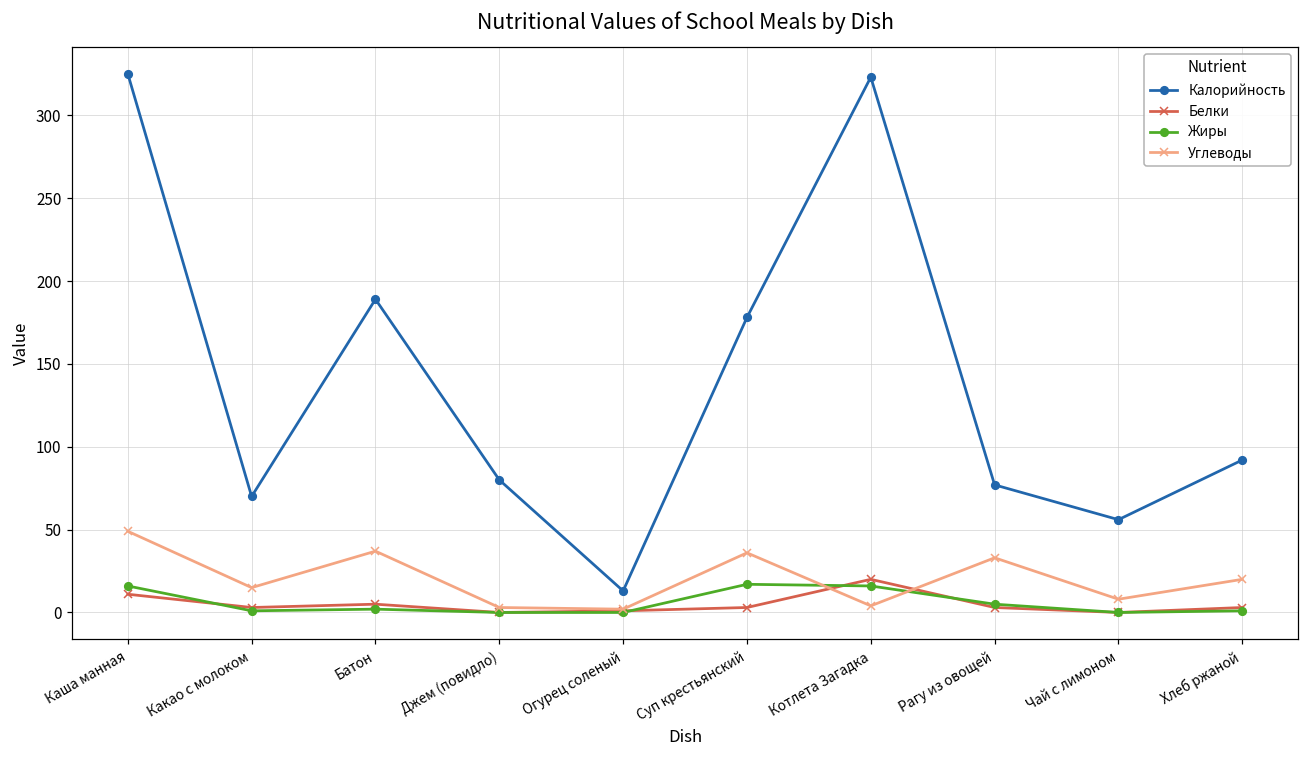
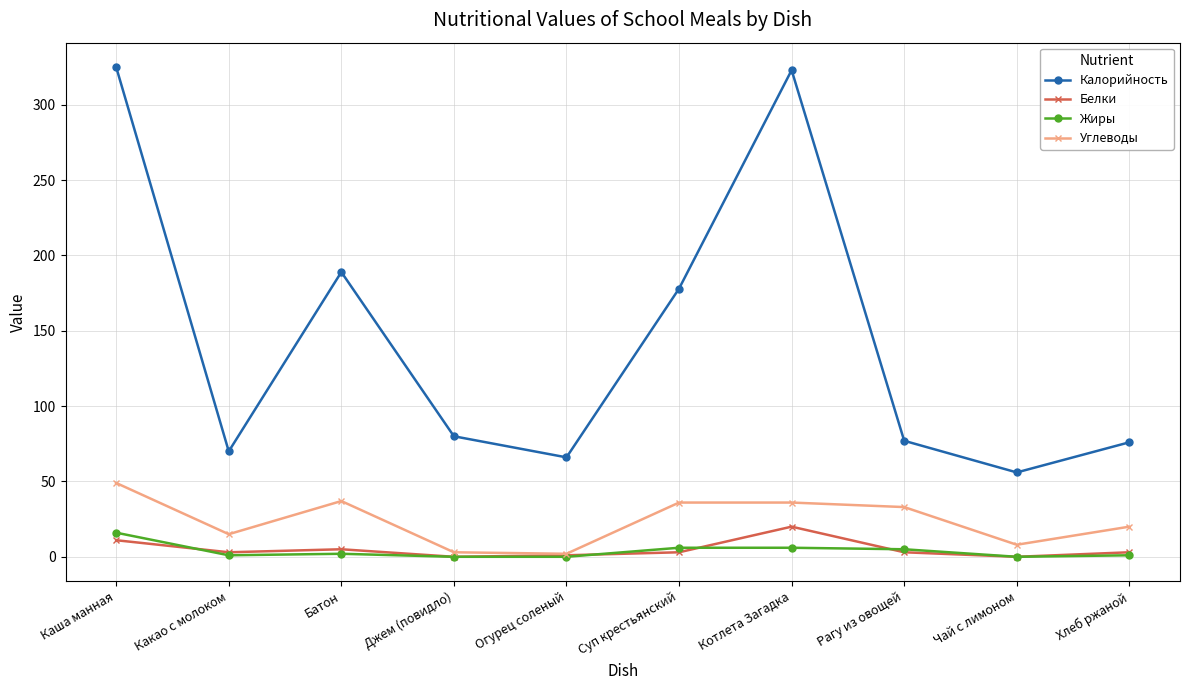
  {
    "Калорийность": {
      "Каша манная": 325,
      "Какао с молоком": 70,
      "Батон": 189,
      "Джем (повидло)": 80,
-     "Огурец соленый": 13,
+     "Огурец соленый": 66,
      "Суп крестьянский": 178,
      "Котлета Загадка": 323,
      "Рагу из овощей": 77,
      "Чай с лимоном": 56,
-     "Хлеб ржаной": 92
+     "Хлеб ржаной": 76
    },
    "Белки": {
      "Каша манная": 11,
      "Какао с молоком": 3,
      "Батон": 5,
      "Суп крестьянский": 3,
      "Котлета Загадка": 20,
      "Рагу из овощей": 3,
      "Хлеб ржаной": 3
    },
    "Жиры": {
      "Каша манная": 16,
      "Какао с молоком": 1,
      "Батон": 2,
-     "Суп крестьянский": 17,
-     "Котлета Загадка": 16,
+     "Суп крестьянский": 6,
+     "Котлета Загадка": 6,
      "Рагу из овощей": 5,
      "Хлеб ржаной": 1
    },
    "Углеводы": {
      "Каша манная": 49,
      "Какао с молоком": 15,
      "Батон": 37,
      "Джем (повидло)": 3,
      "Суп крестьянский": 36,
-     "Котлета Загадка": 4,
+     "Котлета Загадка": 36,
      "Рагу из овощей": 33,
      "Чай с лимоном": 8,
      "Хлеб ржаной": 20
    }
  }
